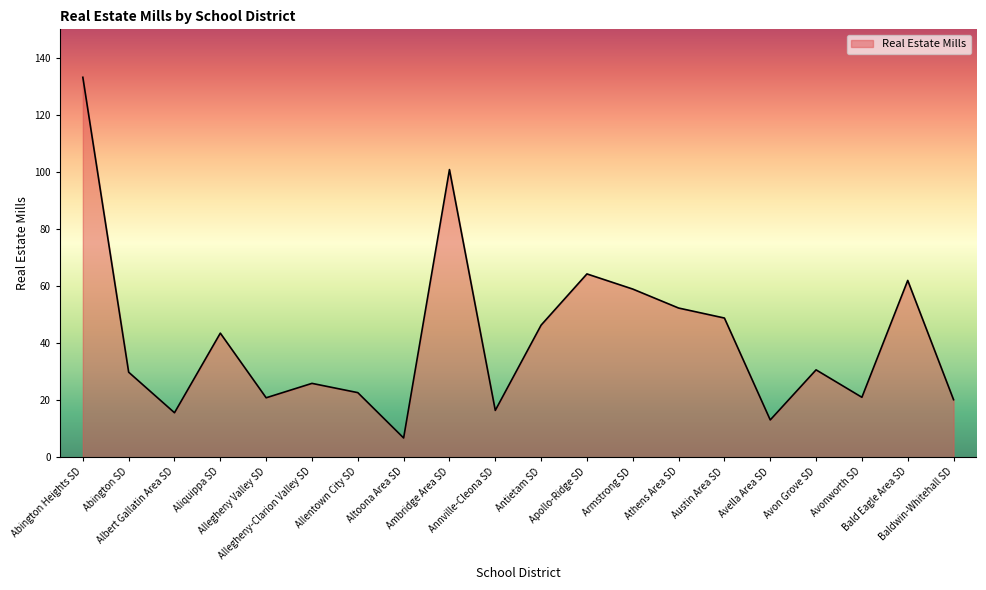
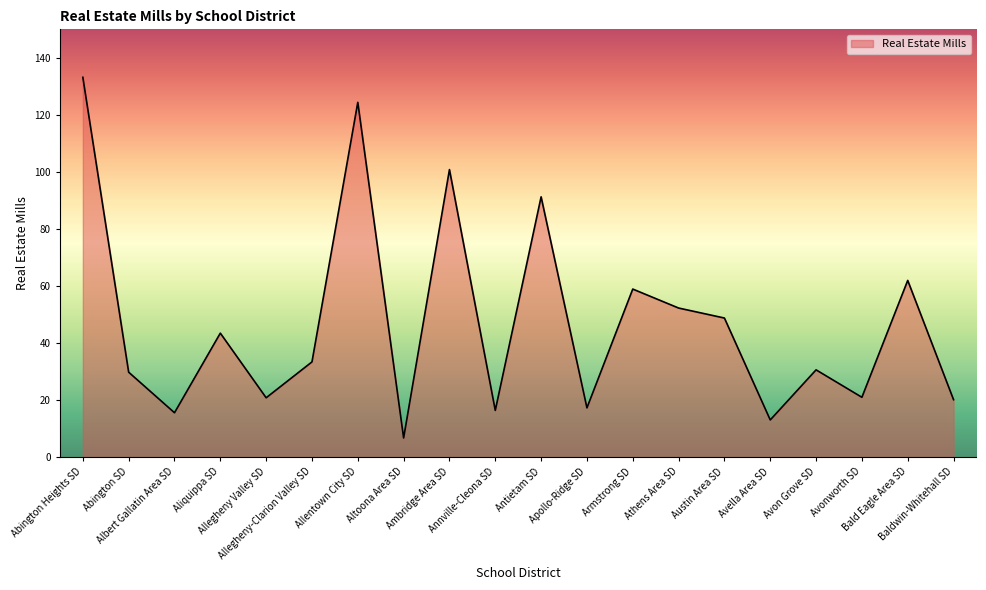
  {
    "Abington Heights SD": 133,
    "Abington SD": 30,
    "Albert Gallatin Area SD": 16,
    "Aliquippa SD": 44,
    "Allegheny Valley SD": 21,
-   "Allegheny-Clarion Valley SD": 26,
-   "Allentown City SD": 23,
+   "Allegheny-Clarion Valley SD": 33,
+   "Allentown City SD": 124,
    "Altoona Area SD": 7,
    "Ambridge Area SD": 101,
    "Annville-Cleona SD": 16,
-   "Antietam SD": 46,
-   "Apollo-Ridge SD": 64,
+   "Antietam SD": 91,
+   "Apollo-Ridge SD": 17,
    "Armstrong SD": 59,
    "Athens Area SD": 52,
    "Austin Area SD": 49,
    "Avella Area SD": 13,
    "Avon Grove SD": 31,
    "Avonworth SD": 21,
    "Bald Eagle Area SD": 62,
    "Baldwin-Whitehall SD": 20
  }
